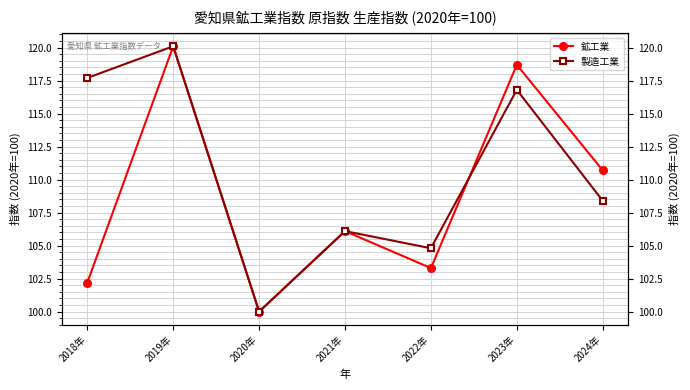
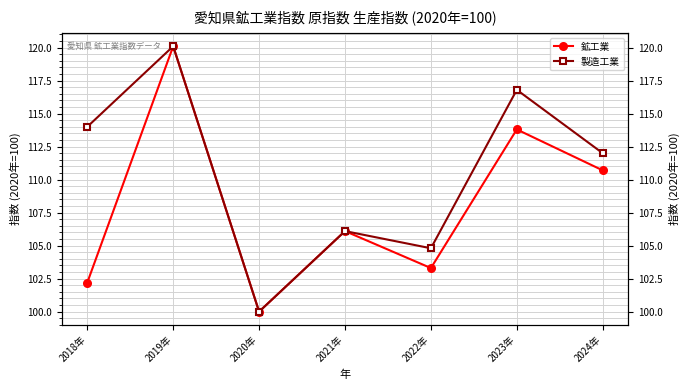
  {
    "鉱工業": {
      "2018年": 102.2,
      "2022年": 103.3,
-     "2023年": 118.7,
+     "2023年": 113.8,
      "2024年": 110.7
    },
    "製造工業": {
-     "2018年": 117.7,
+     "2018年": 114.0,
      "2022年": 104.8,
      "2023年": 116.8,
-     "2024年": 108.4
+     "2024年": 112.0
    }
  }
